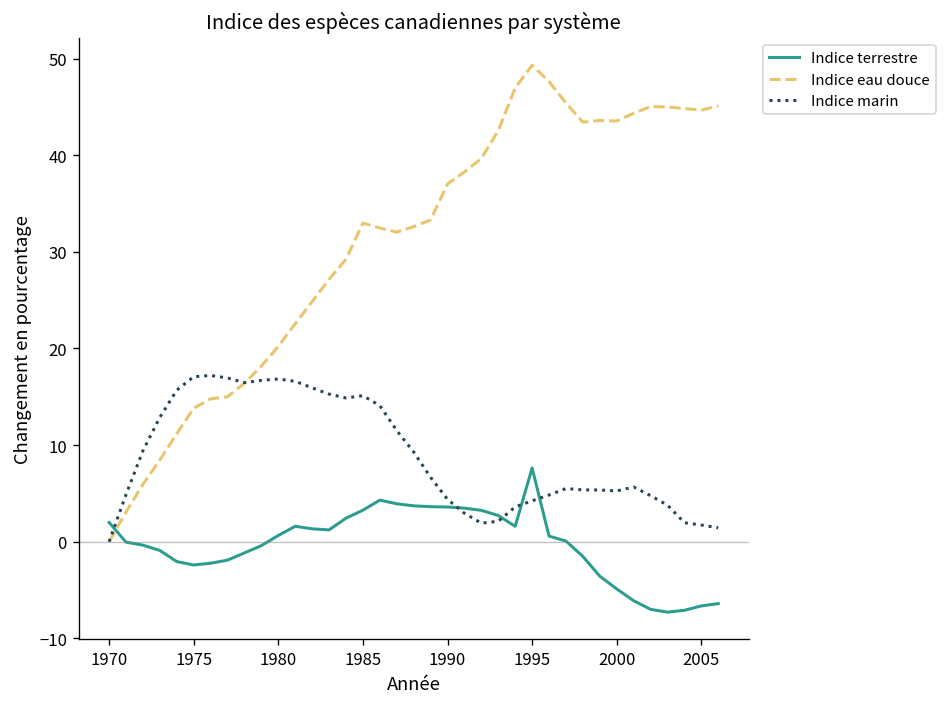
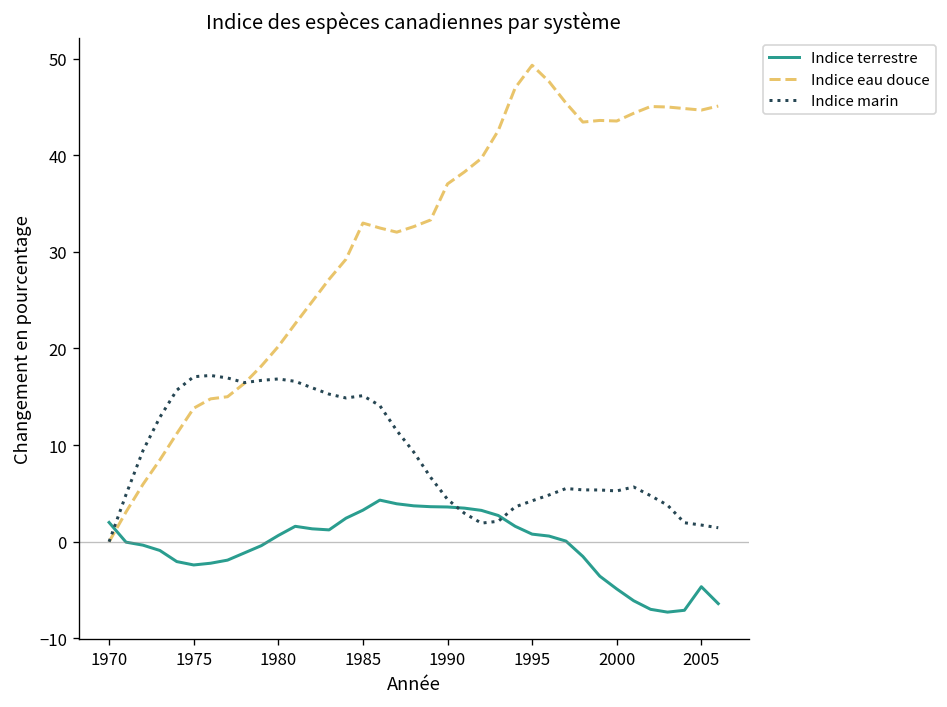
  {
    "Indice terrestre": {
      "1970": 2,
      "1975": -2,
      "1980": 1,
      "1985": 3,
      "1990": 4,
-     "1995": 8,
+     "1995": 1,
      "2000": -5,
-     "2005": -7
+     "2005": -5
    },
    "Indice eau douce": {
      "1975": 14,
      "1980": 20,
      "1985": 33,
      "1990": 37,
      "1995": 49,
      "2000": 44,
      "2005": 45
    },
    "Indice marin": {
      "1975": 17,
      "1980": 17,
      "1985": 15,
      "1990": 4,
      "1995": 4,
      "2000": 5,
      "2005": 2
    }
  }
